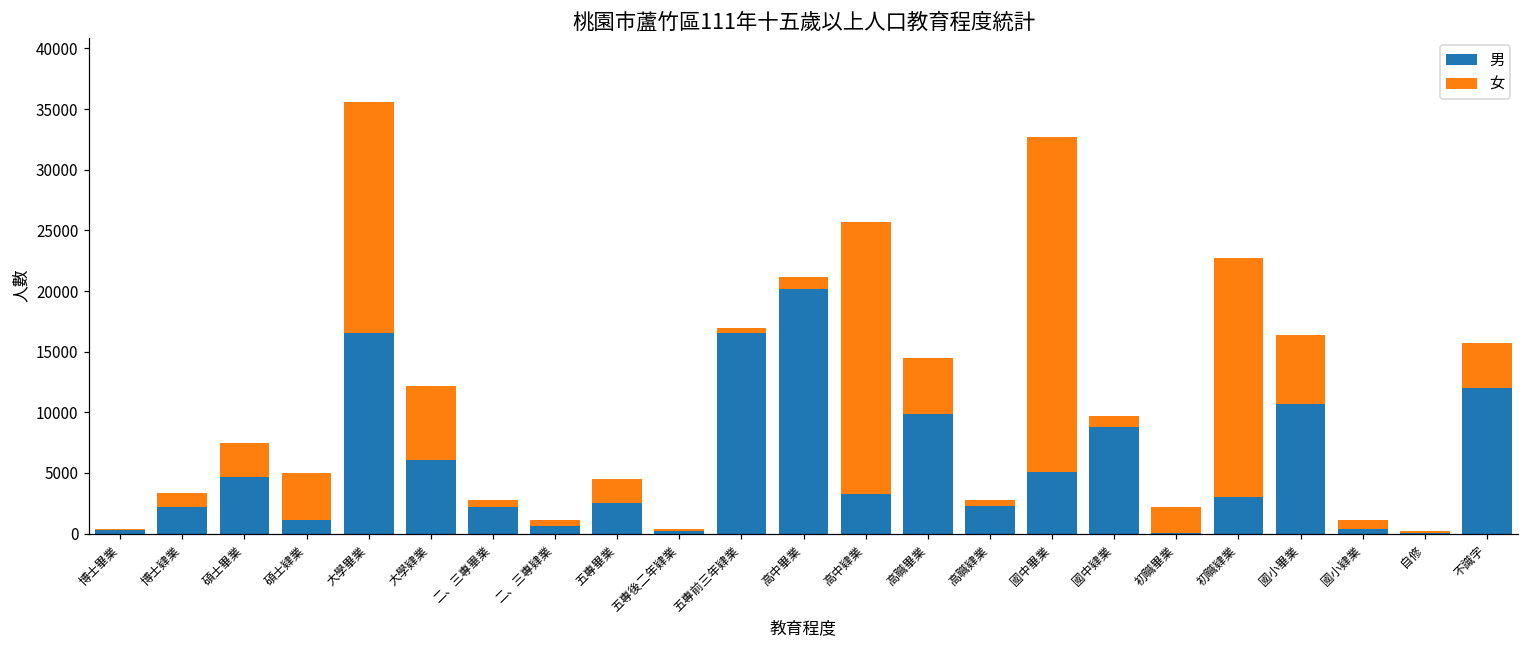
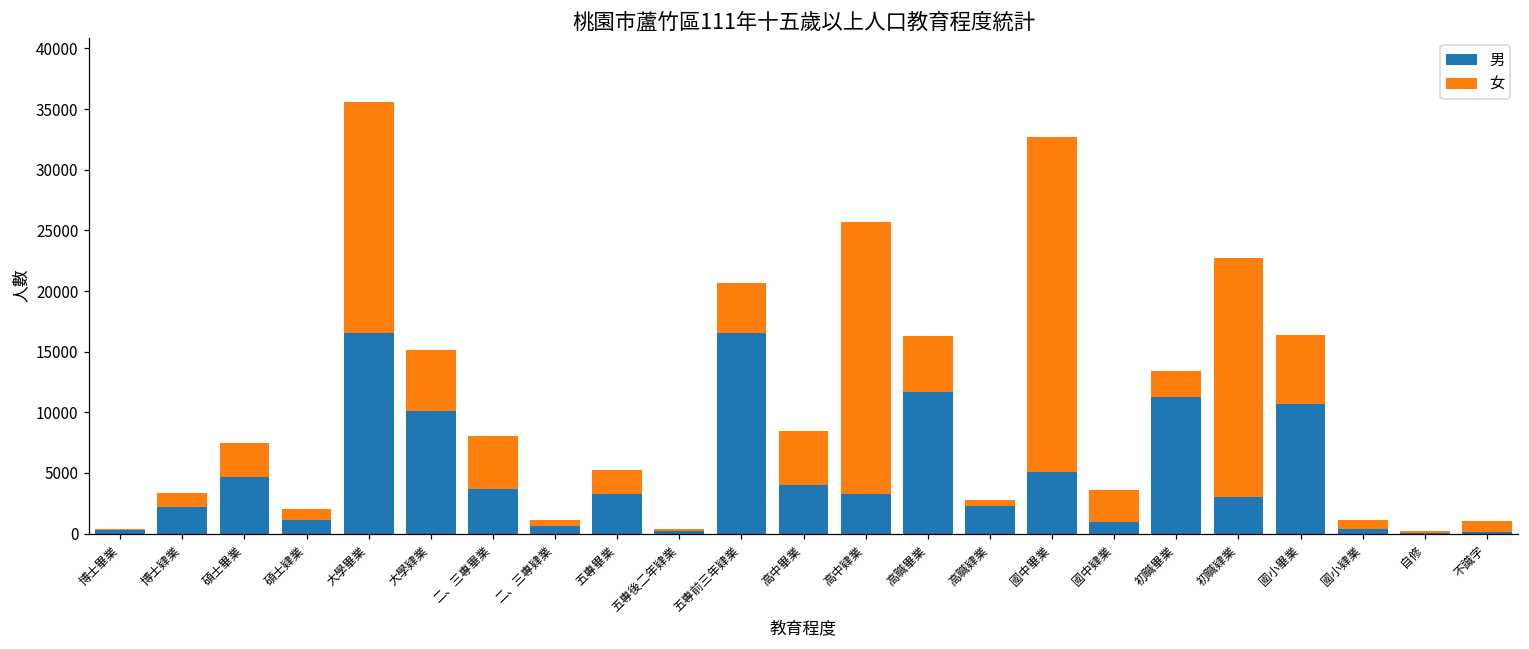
  {
    "男": {
      "博士畢業": 300,
      "博士肄業": 2200,
      "碩士畢業": 4600,
      "碩士肄業": 1100,
      "大學畢業": 16500,
-     "大學肄業": 6100,
-     "二、三專畢業": 2200,
+     "大學肄業": 10100,
+     "二、三專畢業": 3700,
      "二、三專肄業": 600,
-     "五專畢業": 2600,
+     "五專畢業": 3300,
      "五專後二年肄業": 200,
      "五專前三年肄業": 16600,
-     "高中畢業": 20200,
+     "高中畢業": 4000,
      "高中肄業": 3300,
-     "高職畢業": 9900,
+     "高職畢業": 11700,
      "高職肄業": 2300,
      "國中畢業": 5100,
-     "國中肄業": 8800,
-     "初職畢業": 0,
+     "國中肄業": 1000,
+     "初職畢業": 11200,
      "初職肄業": 3000,
      "國小畢業": 10700,
      "國小肄業": 400,
-     "不識字": 12000
+     "不識字": 100
    },
    "女": {
      "博士肄業": 1100,
      "碩士畢業": 2900,
-     "碩士肄業": 3900,
+     "碩士肄業": 900,
      "大學畢業": 19000,
-     "大學肄業": 6100,
-     "二、三專畢業": 600,
+     "大學肄業": 5000,
+     "二、三專畢業": 4300,
      "二、三專肄業": 500,
      "五專畢業": 1900,
-     "五專前三年肄業": 400,
-     "高中畢業": 1000,
+     "五專前三年肄業": 4100,
+     "高中畢業": 4500,
      "高中肄業": 22500,
      "高職畢業": 4600,
      "高職肄業": 500,
      "國中畢業": 27600,
-     "國中肄業": 1000,
+     "國中肄業": 2600,
      "初職畢業": 2100,
      "初職肄業": 19700,
      "國小畢業": 5700,
      "國小肄業": 700,
-     "不識字": 3700
+     "不識字": 900
    }
  }
